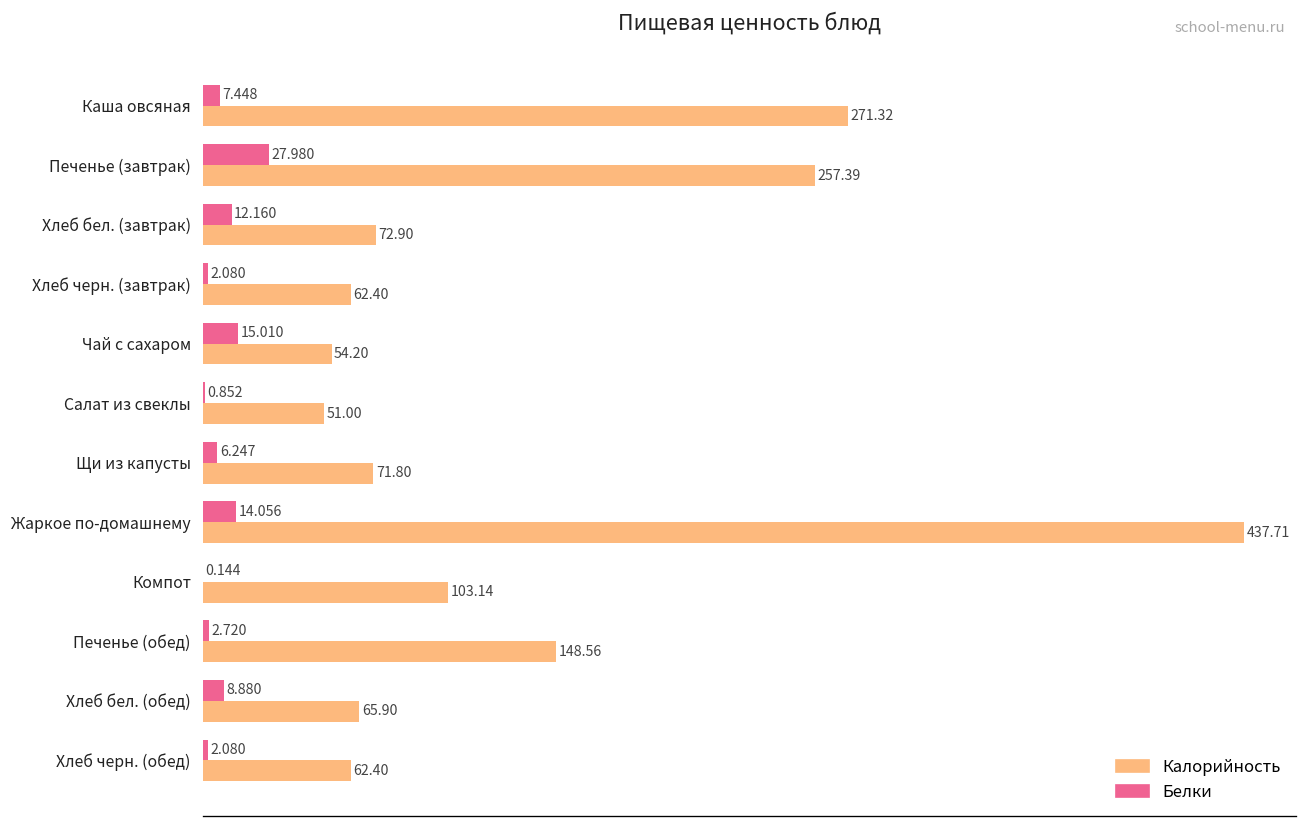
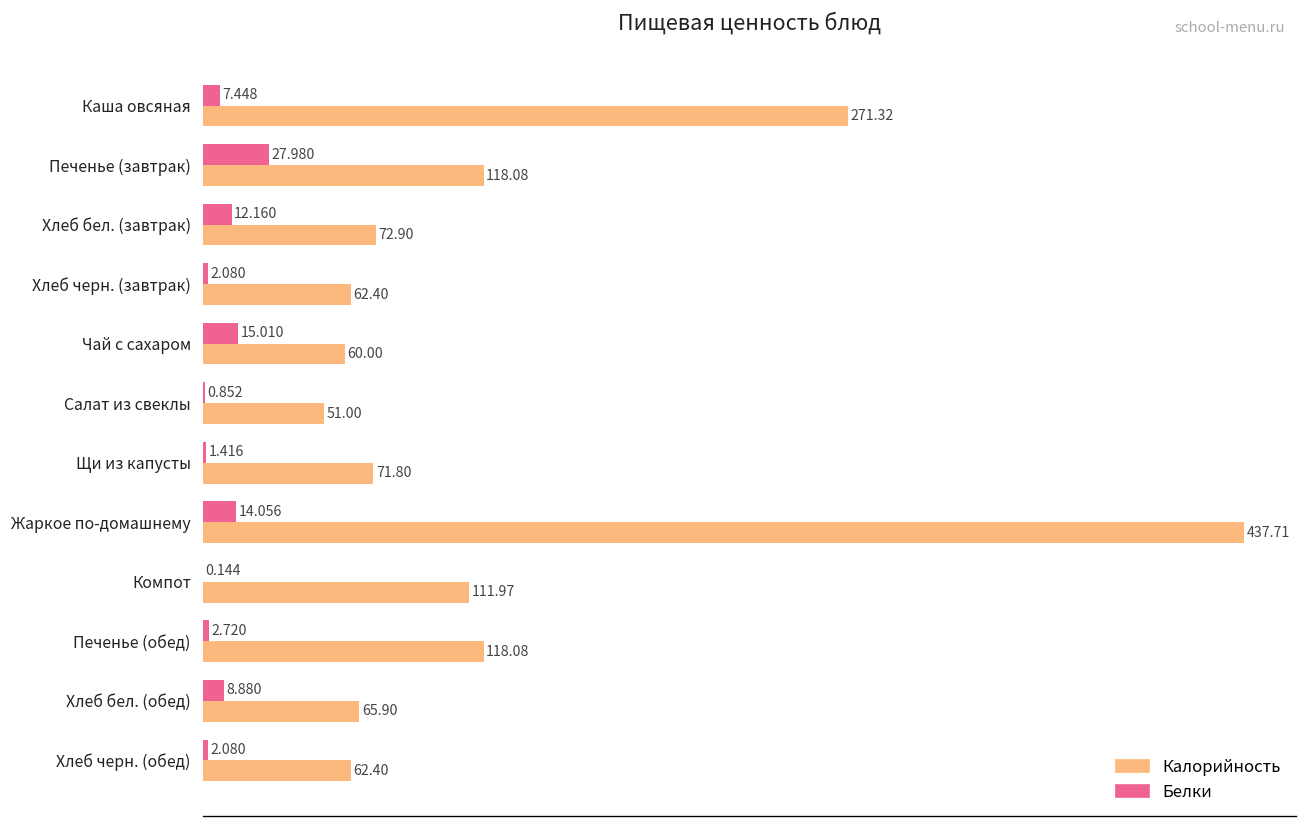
  {
    "Калорийность": {
      "Каша овсяная": 271.32,
-     "Печенье (завтрак)": 257.39,
+     "Печенье (завтрак)": 118.08,
      "Хлеб бел. (завтрак)": 72.90,
      "Хлеб черн. (завтрак)": 62.40,
-     "Чай с сахаром": 54.20,
+     "Чай с сахаром": 60.00,
      "Салат из свеклы": 51.00,
      "Щи из капусты": 71.80,
      "Жаркое по-домашнему": 437.71,
-     "Компот": 103.14,
-     "Печенье (обед)": 148.56,
+     "Компот": 111.97,
+     "Печенье (обед)": 118.08,
      "Хлеб бел. (обед)": 65.90,
      "Хлеб черн. (обед)": 62.40
    },
    "Белки": {
      "Каша овсяная": 7.448,
      "Печенье (завтрак)": 27.980,
      "Хлеб бел. (завтрак)": 12.160,
      "Хлеб черн. (завтрак)": 2.080,
      "Чай с сахаром": 15.010,
      "Салат из свеклы": 0.852,
-     "Щи из капусты": 6.247,
+     "Щи из капусты": 1.416,
      "Жаркое по-домашнему": 14.056,
      "Компот": 0.144,
      "Печенье (обед)": 2.720,
      "Хлеб бел. (обед)": 8.880,
      "Хлеб черн. (обед)": 2.080
    }
  }
